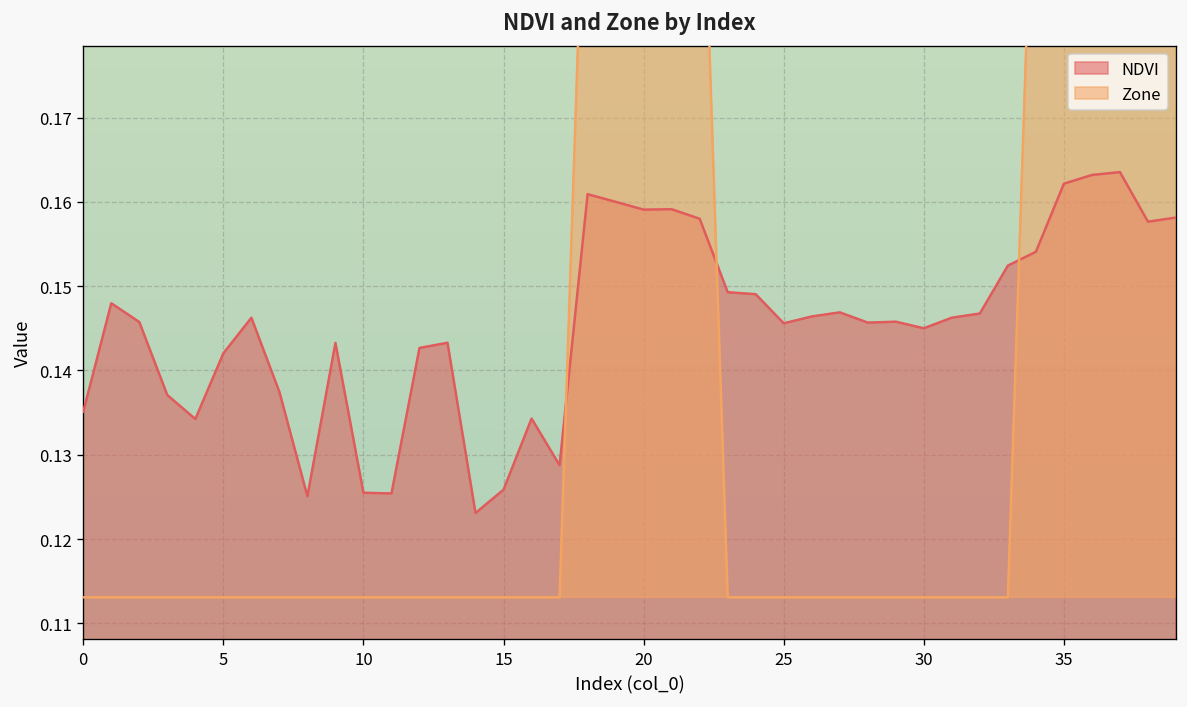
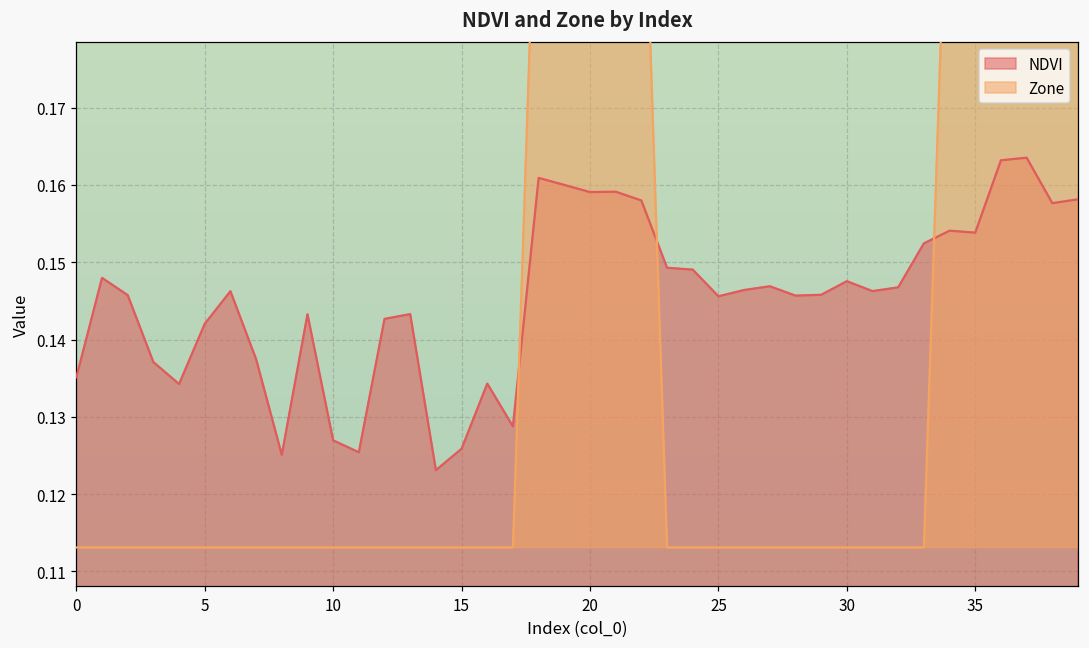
  {
    "NDVI": {
      "0": 0.135,
      "5": 0.142,
-     "10": 0.125,
+     "10": 0.127,
      "15": 0.126,
      "20": 0.159,
      "25": 0.146,
-     "30": 0.145,
-     "35": 0.162
+     "30": 0.148,
+     "35": 0.154
    },
    "Zone": {
      "0": 0.000,
      "5": 0.000,
      "10": 0.000,
      "15": 0.000,
      "25": 0.000,
      "30": 0.000
    }
  }
